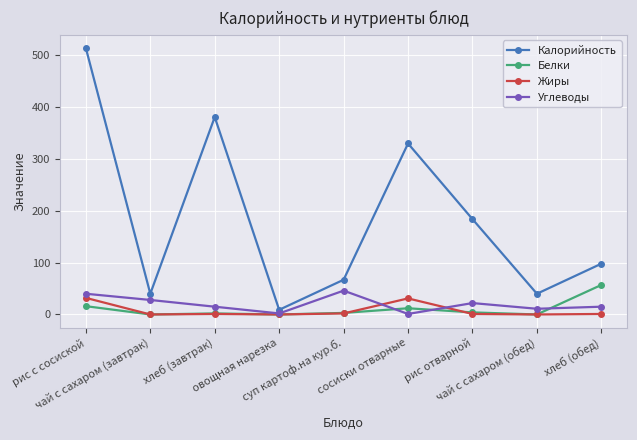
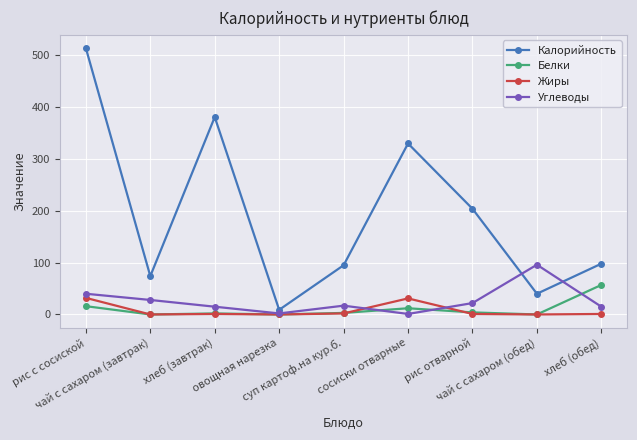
  {
    "Калорийность": {
      "рис с сосиской": 510,
-     "чай с сахаром (завтрак)": 40,
+     "чай с сахаром (завтрак)": 70,
      "хлеб (завтрак)": 380,
      "овощная нарезка": 10,
-     "суп картоф.на кур.б.": 70,
+     "суп картоф.на кур.б.": 100,
      "сосиски отварные": 330,
-     "рис отварной": 180,
+     "рис отварной": 200,
      "чай с сахаром (обед)": 40,
      "хлеб (обед)": 100
    },
    "Белки": {
      "рис с сосиской": 20,
      "сосиски отварные": 10,
      "хлеб (обед)": 60
    },
    "Жиры": {
      "рис с сосиской": 30,
      "сосиски отварные": 30,
      "хлеб (обед)": 0
    },
    "Углеводы": {
      "рис с сосиской": 40,
      "чай с сахаром (завтрак)": 30,
      "хлеб (завтрак)": 20,
-     "суп картоф.на кур.б.": 50,
+     "суп картоф.на кур.б.": 20,
      "сосиски отварные": 0,
      "рис отварной": 20,
-     "чай с сахаром (обед)": 10,
+     "чай с сахаром (обед)": 100,
      "хлеб (обед)": 20
    }
  }
